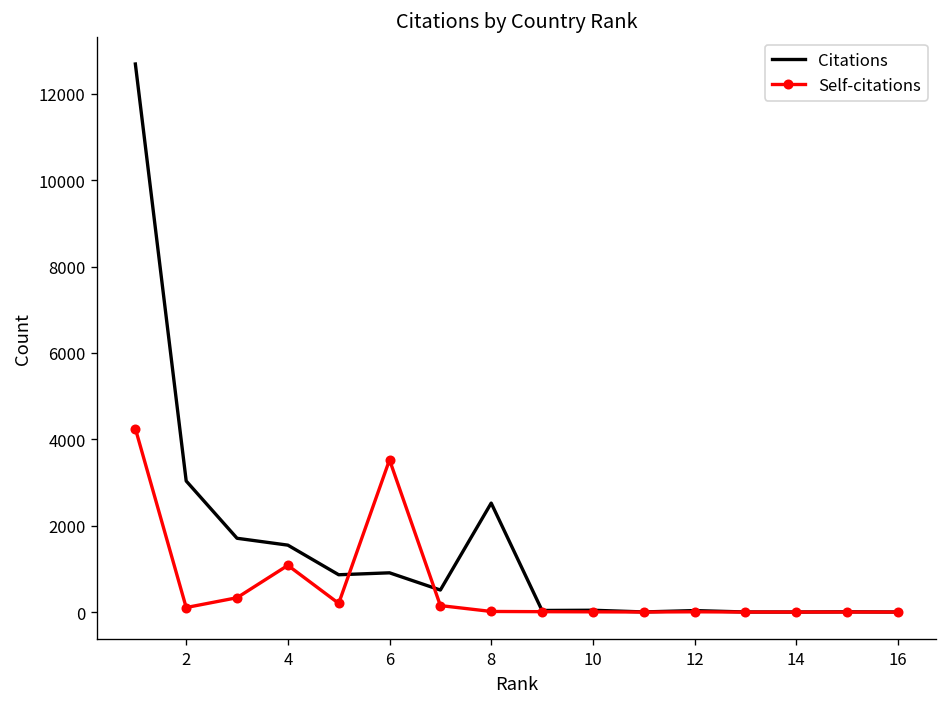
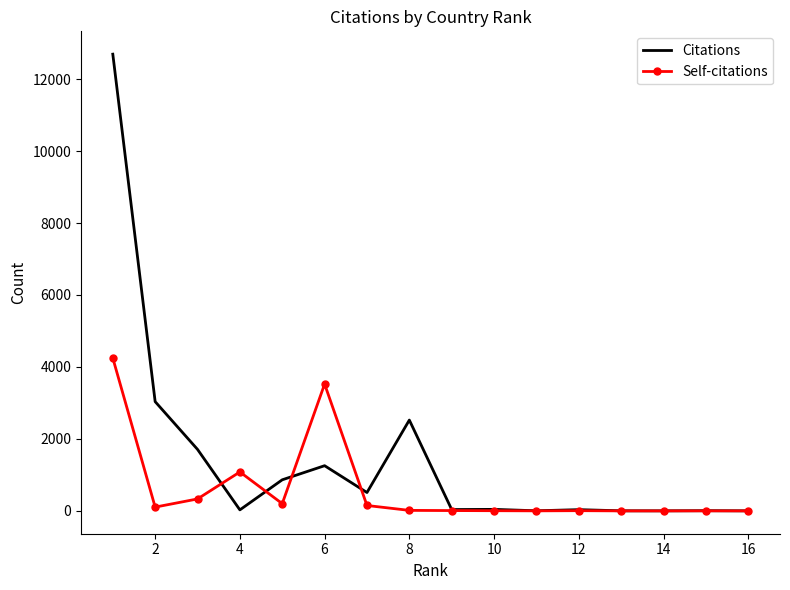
  {
    "Citations": {
      "2": 3000,
-     "4": 1600,
-     "6": 900,
+     "4": 0,
+     "6": 1300,
      "8": 2500
    },
    "Self-citations": {
      "2": 100,
      "4": 1100,
      "6": 3500,
      "8": 0
    }
  }
